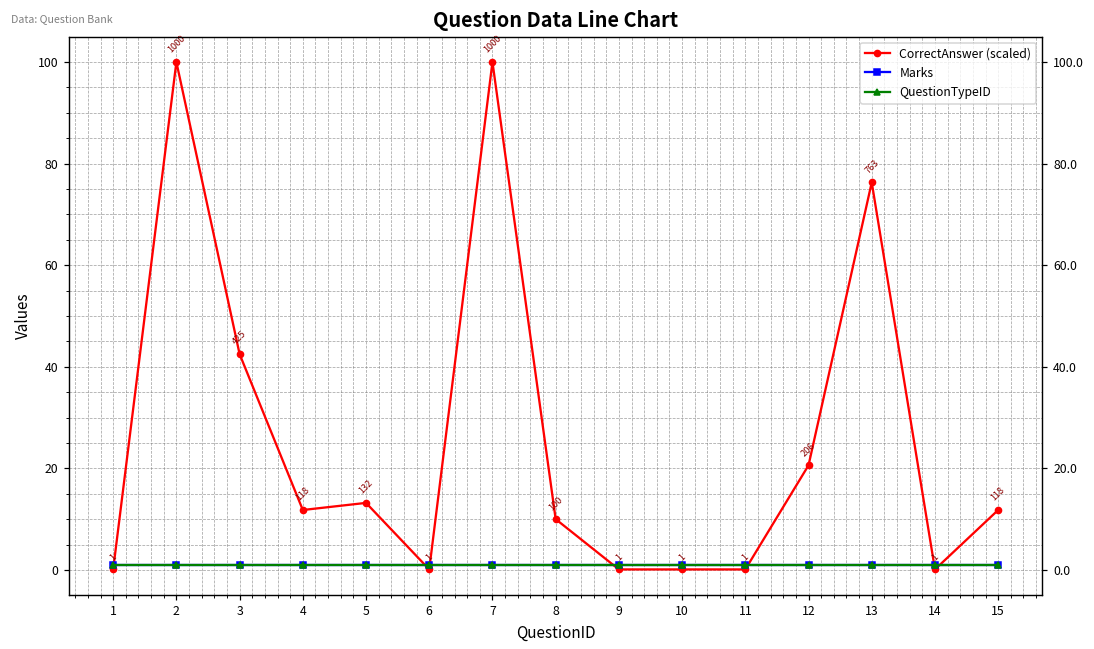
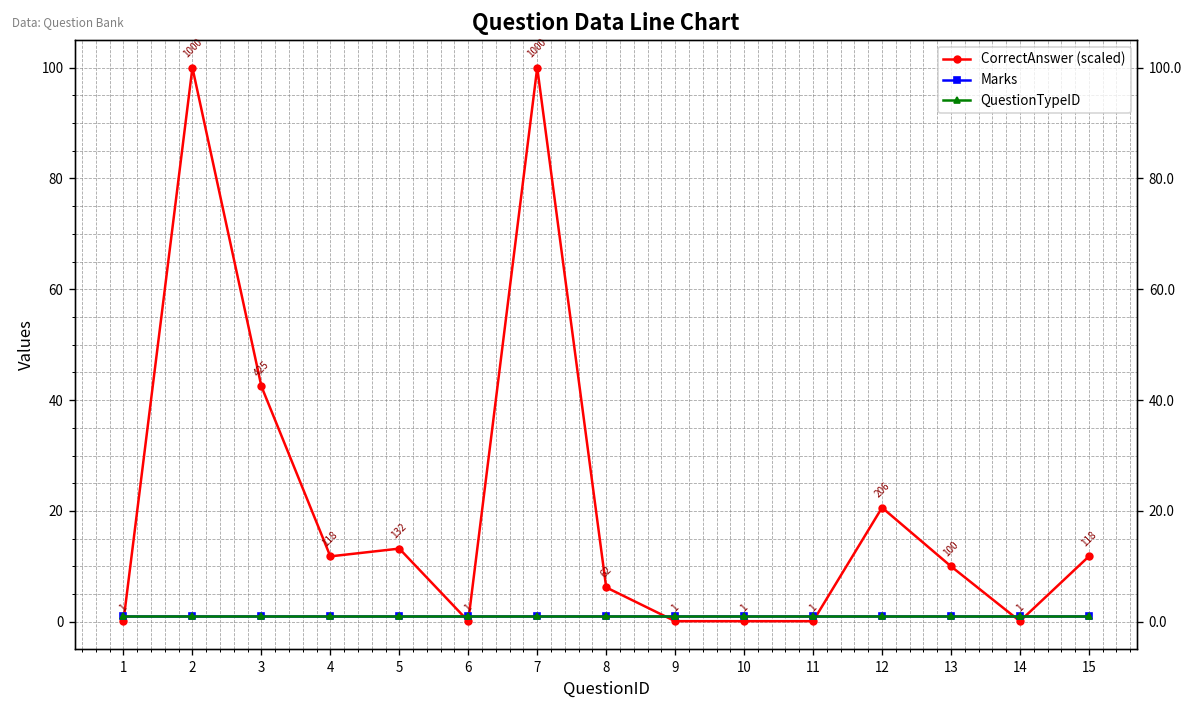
  {
    "CorrectAnswer (scaled)": {
-     "8": 100,
-     "13": 763
+     "8": 62,
+     "13": 100
    },
    "QuestionTypeID": {
      "1": 1,
      "6": 1,
      "9": 1,
      "10": 1,
      "11": 1,
      "14": 1
    }
  }
